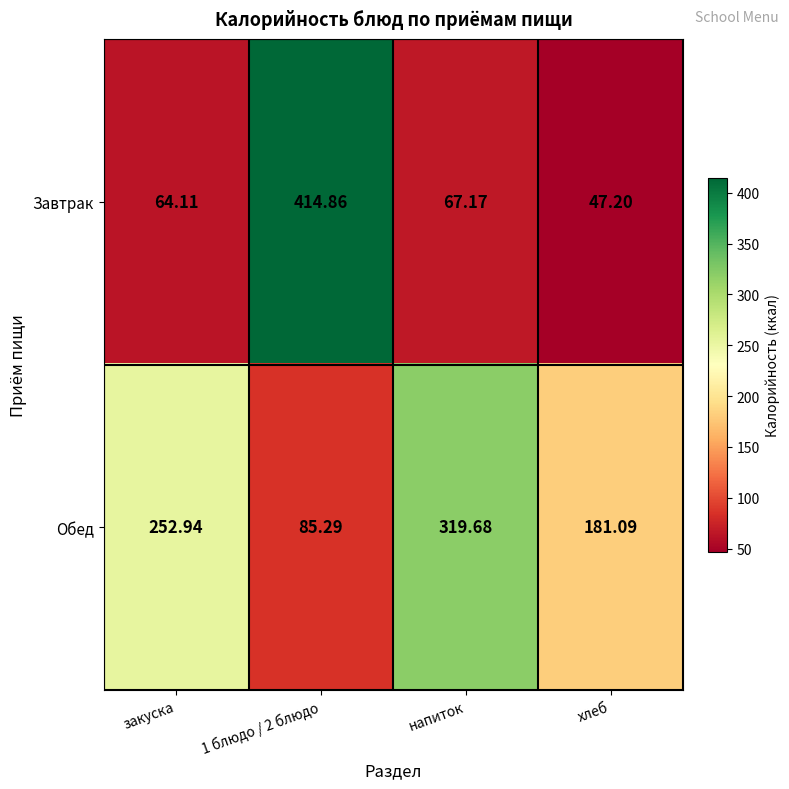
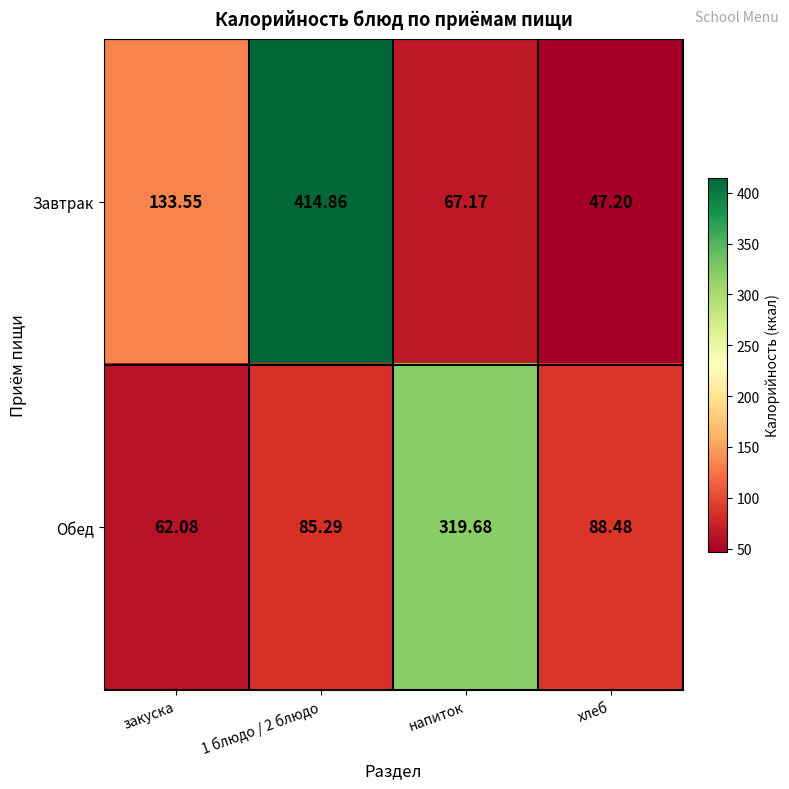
  {
    "Завтрак": {
-     "закуска": 64.11,
+     "закуска": 133.55,
      "1 блюдо / 2 блюдо": 414.86,
      "напиток": 67.17,
      "хлеб": 47.20
    },
    "Обед": {
-     "закуска": 252.94,
+     "закуска": 62.08,
      "1 блюдо / 2 блюдо": 85.29,
      "напиток": 319.68,
-     "хлеб": 181.09
+     "хлеб": 88.48
    }
  }
